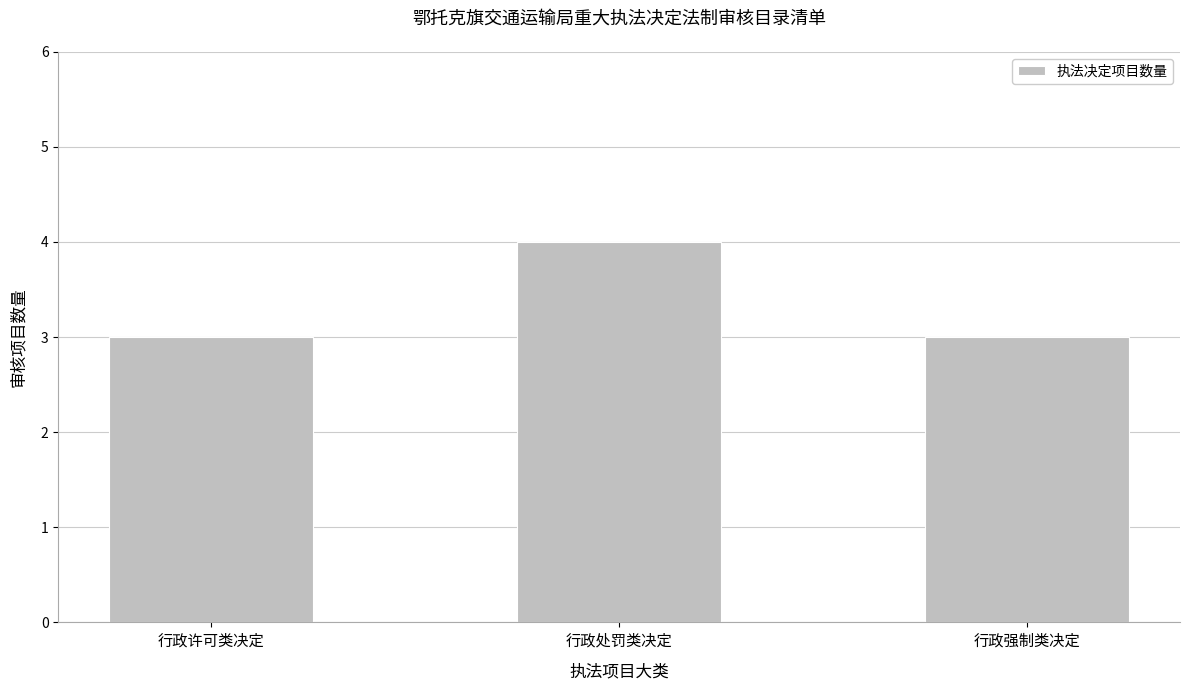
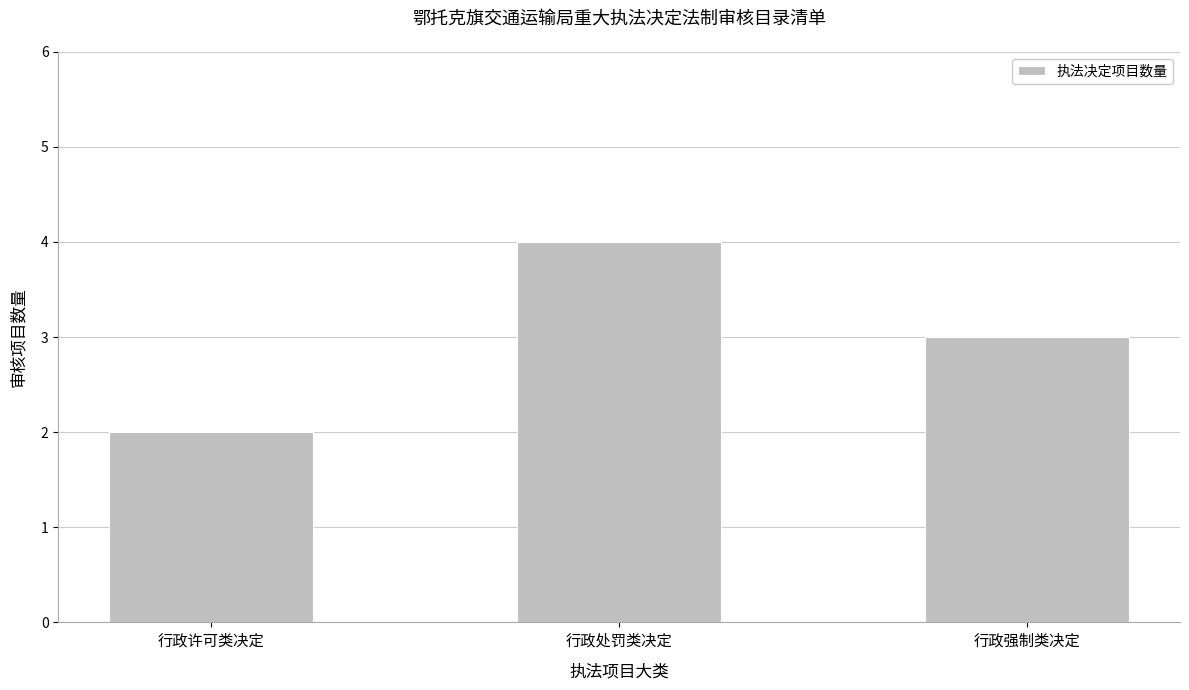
  {
-   "行政许可类决定": 3,
+   "行政许可类决定": 2,
    "行政处罚类决定": 4,
    "行政强制类决定": 3
  }
